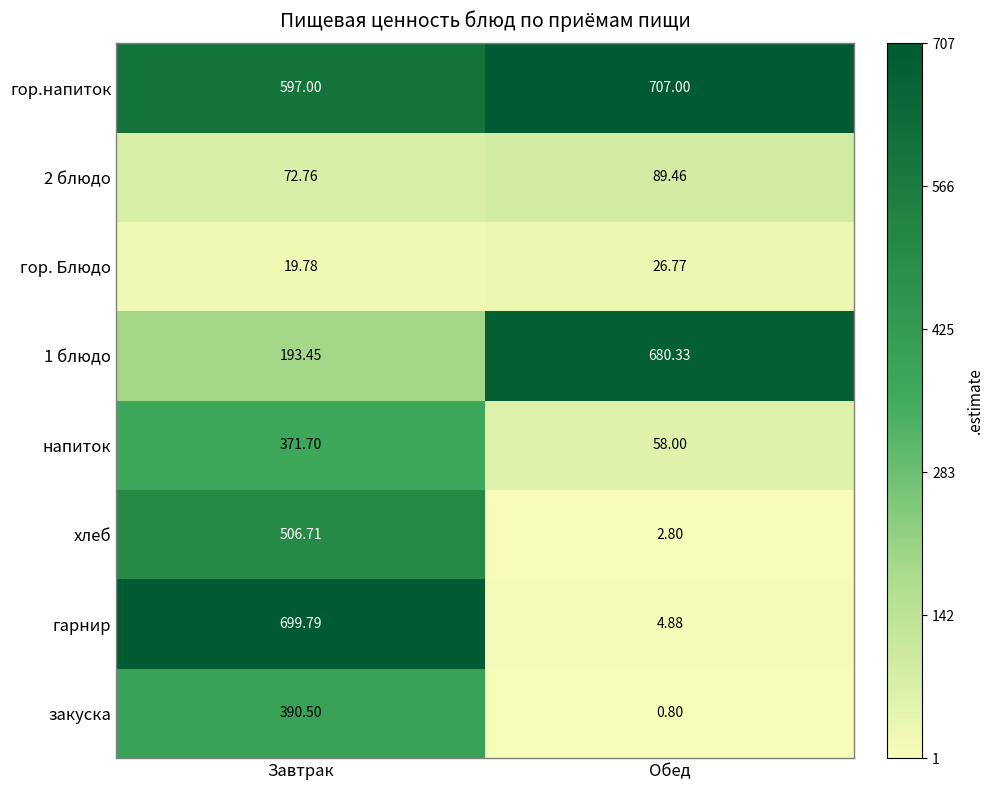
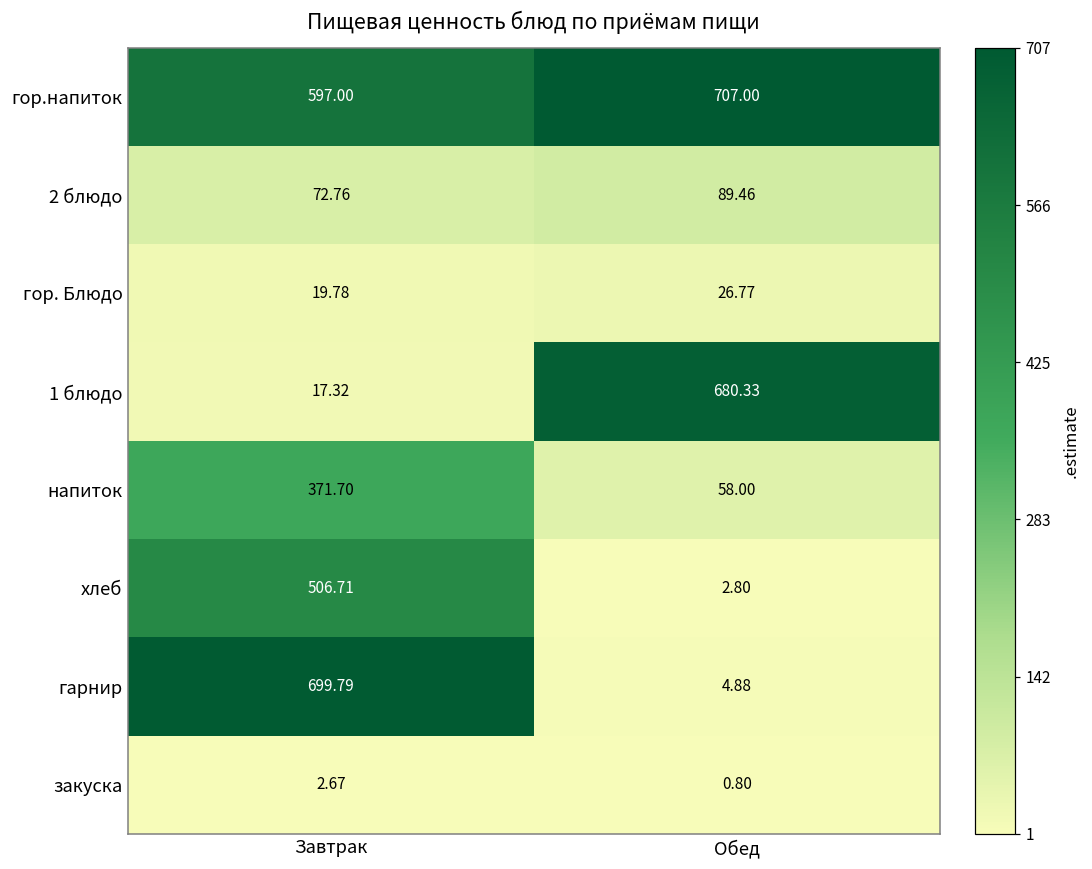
  {
    "гор.напиток": {
      "Завтрак": 597.00,
      "Обед": 707.00
    },
    "2 блюдо": {
      "Завтрак": 72.76,
      "Обед": 89.46
    },
    "гор. Блюдо": {
      "Завтрак": 19.78,
      "Обед": 26.77
    },
    "1 блюдо": {
-     "Завтрак": 193.45,
+     "Завтрак": 17.32,
      "Обед": 680.33
    },
    "напиток": {
      "Завтрак": 371.70,
      "Обед": 58.00
    },
    "хлеб": {
      "Завтрак": 506.71,
      "Обед": 2.80
    },
    "гарнир": {
      "Завтрак": 699.79,
      "Обед": 4.88
    },
    "закуска": {
-     "Завтрак": 390.50,
+     "Завтрак": 2.67,
      "Обед": 0.80
    }
  }
